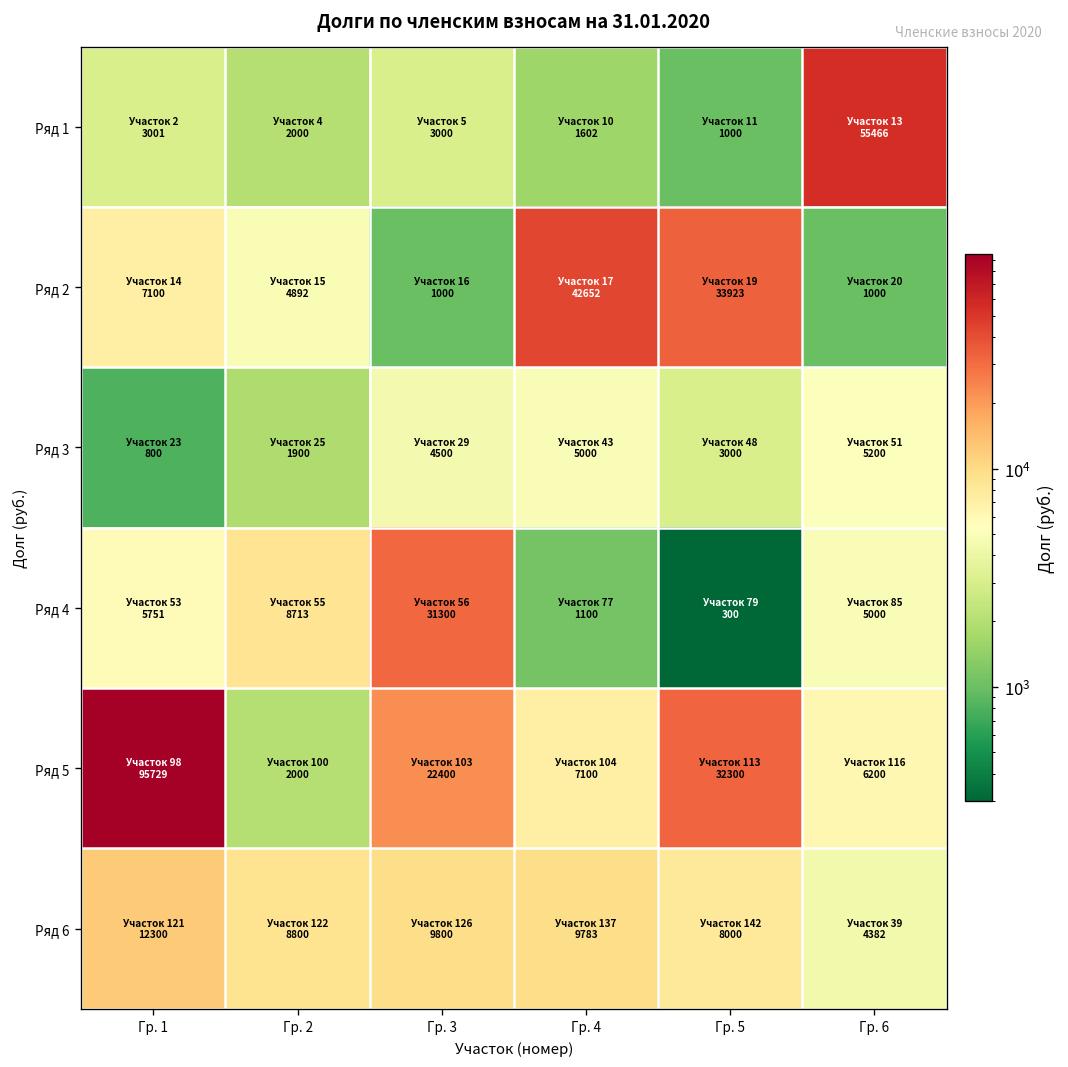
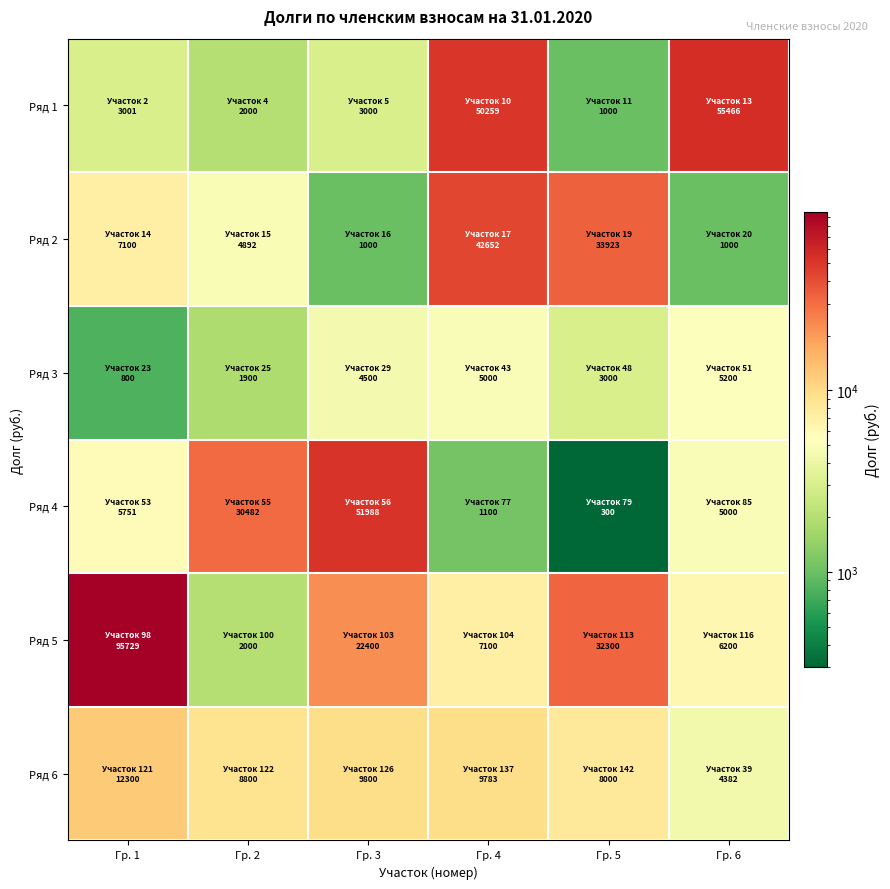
  {
    "Ряд 1": {
-     "Гр. 4": 1602
+     "Гр. 4": 50259
    },
    "Ряд 4": {
-     "Гр. 2": 8713,
-     "Гр. 3": 31300
+     "Гр. 2": 30482,
+     "Гр. 3": 51988
    }
  }
